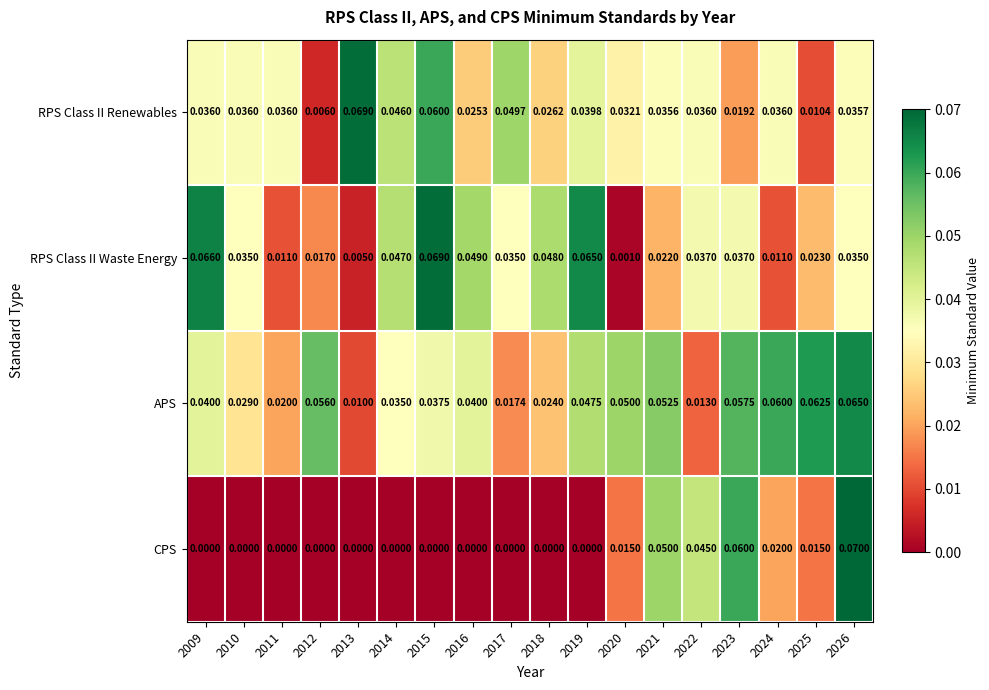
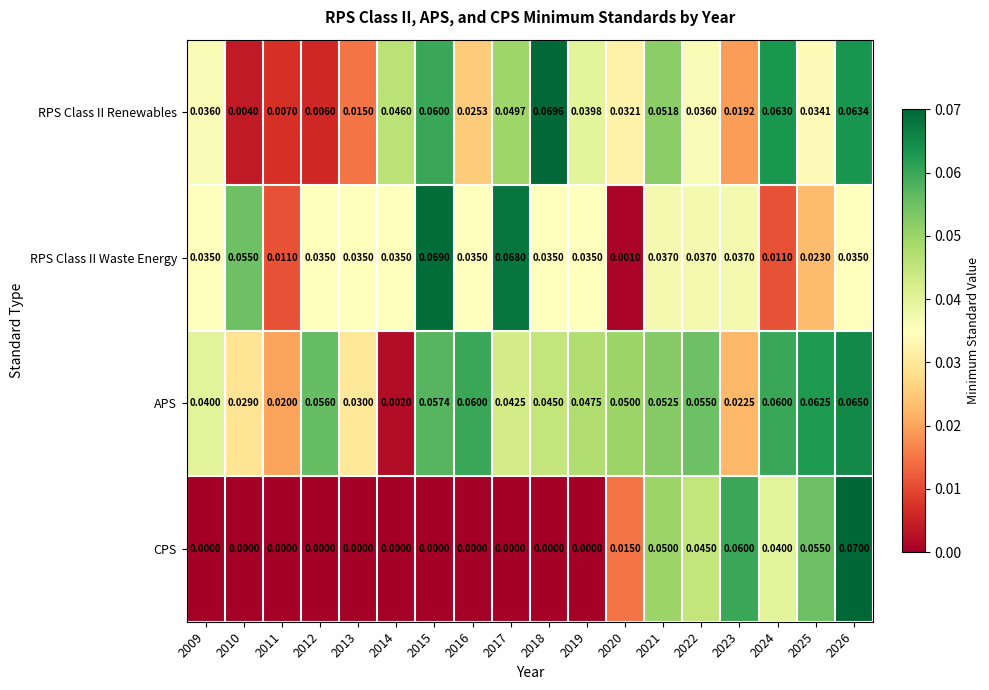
  {
    "RPS Class II Renewables": {
      "2009": 0.0360,
-     "2010": 0.0360,
-     "2011": 0.0360,
+     "2010": 0.0040,
+     "2011": 0.0070,
      "2012": 0.0060,
-     "2013": 0.0690,
+     "2013": 0.0150,
      "2014": 0.0460,
      "2015": 0.0600,
      "2016": 0.0253,
      "2017": 0.0497,
-     "2018": 0.0262,
+     "2018": 0.0696,
      "2019": 0.0398,
      "2020": 0.0321,
-     "2021": 0.0356,
+     "2021": 0.0518,
      "2022": 0.0360,
      "2023": 0.0192,
-     "2024": 0.0360,
-     "2025": 0.0104,
-     "2026": 0.0357
+     "2024": 0.0630,
+     "2025": 0.0341,
+     "2026": 0.0634
    },
    "RPS Class II Waste Energy": {
-     "2009": 0.0660,
-     "2010": 0.0350,
+     "2009": 0.0350,
+     "2010": 0.0550,
      "2011": 0.0110,
-     "2012": 0.0170,
-     "2013": 0.0050,
-     "2014": 0.0470,
+     "2012": 0.0350,
+     "2013": 0.0350,
+     "2014": 0.0350,
      "2015": 0.0690,
-     "2016": 0.0490,
-     "2017": 0.0350,
-     "2018": 0.0480,
-     "2019": 0.0650,
+     "2016": 0.0350,
+     "2017": 0.0680,
+     "2018": 0.0350,
+     "2019": 0.0350,
      "2020": 0.0010,
-     "2021": 0.0220,
+     "2021": 0.0370,
      "2022": 0.0370,
      "2023": 0.0370,
      "2024": 0.0110,
      "2025": 0.0230,
      "2026": 0.0350
    },
    "APS": {
      "2009": 0.0400,
      "2010": 0.0290,
      "2011": 0.0200,
      "2012": 0.0560,
-     "2013": 0.0100,
-     "2014": 0.0350,
-     "2015": 0.0375,
-     "2016": 0.0400,
-     "2017": 0.0174,
-     "2018": 0.0240,
+     "2013": 0.0300,
+     "2014": 0.0020,
+     "2015": 0.0574,
+     "2016": 0.0600,
+     "2017": 0.0425,
+     "2018": 0.0450,
      "2019": 0.0475,
      "2020": 0.0500,
      "2021": 0.0525,
-     "2022": 0.0130,
-     "2023": 0.0575,
+     "2022": 0.0550,
+     "2023": 0.0225,
      "2024": 0.0600,
      "2025": 0.0625,
      "2026": 0.0650
    },
    "CPS": {
      "2009": 0.0000,
      "2010": 0.0000,
      "2011": 0.0000,
      "2012": 0.0000,
      "2013": 0.0000,
      "2014": 0.0000,
      "2015": 0.0000,
      "2016": 0.0000,
      "2017": 0.0000,
      "2018": 0.0000,
      "2019": 0.0000,
      "2020": 0.0150,
      "2021": 0.0500,
      "2022": 0.0450,
      "2023": 0.0600,
-     "2024": 0.0200,
-     "2025": 0.0150,
+     "2024": 0.0400,
+     "2025": 0.0550,
      "2026": 0.0700
    }
  }
